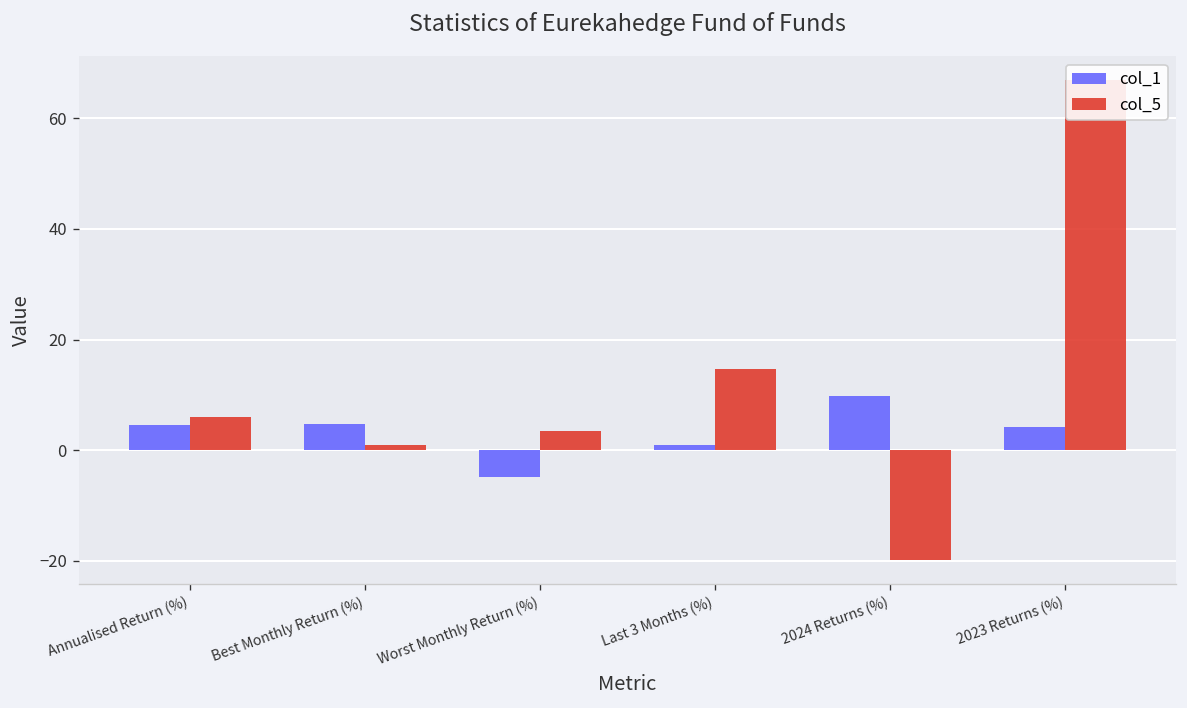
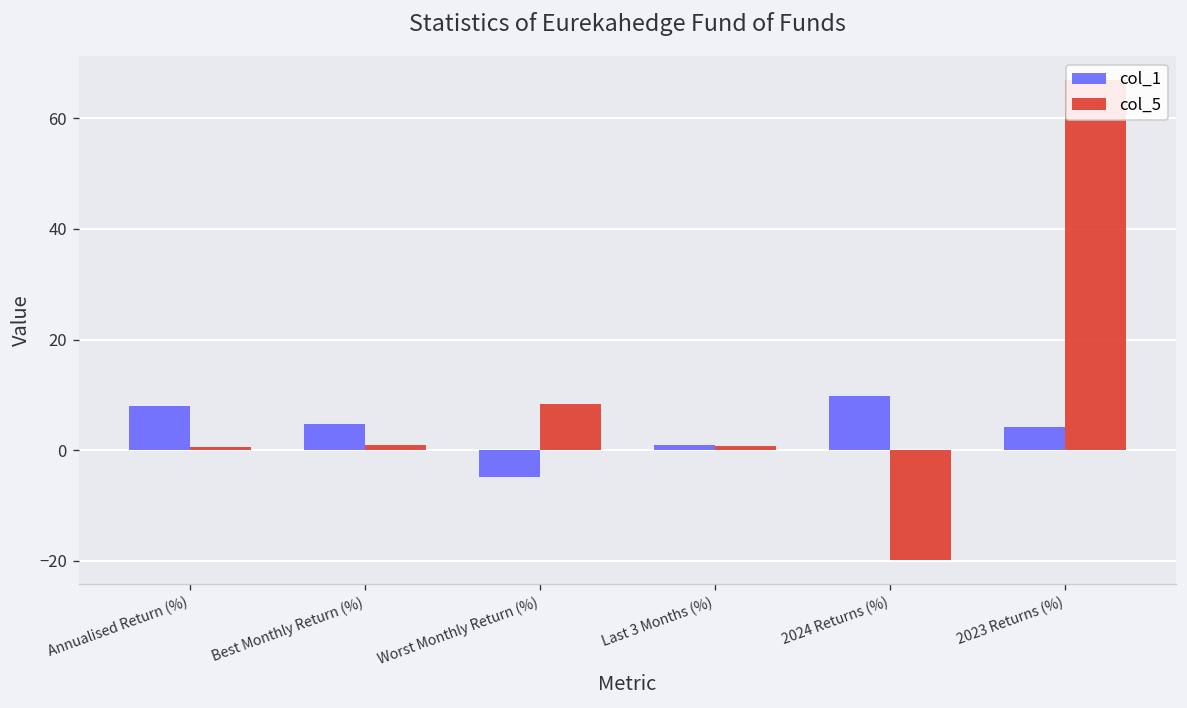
  {
    "col_1": {
-     "Annualised Return (%)": 5,
+     "Annualised Return (%)": 8,
      "Best Monthly Return (%)": 5,
      "Worst Monthly Return (%)": -5,
      "Last 3 Months (%)": 1,
      "2024 Returns (%)": 10,
      "2023 Returns (%)": 4
    },
    "col_5": {
-     "Annualised Return (%)": 6,
+     "Annualised Return (%)": 1,
      "Best Monthly Return (%)": 1,
-     "Worst Monthly Return (%)": 3,
-     "Last 3 Months (%)": 15,
+     "Worst Monthly Return (%)": 8,
+     "Last 3 Months (%)": 1,
      "2024 Returns (%)": -20
    }
  }
